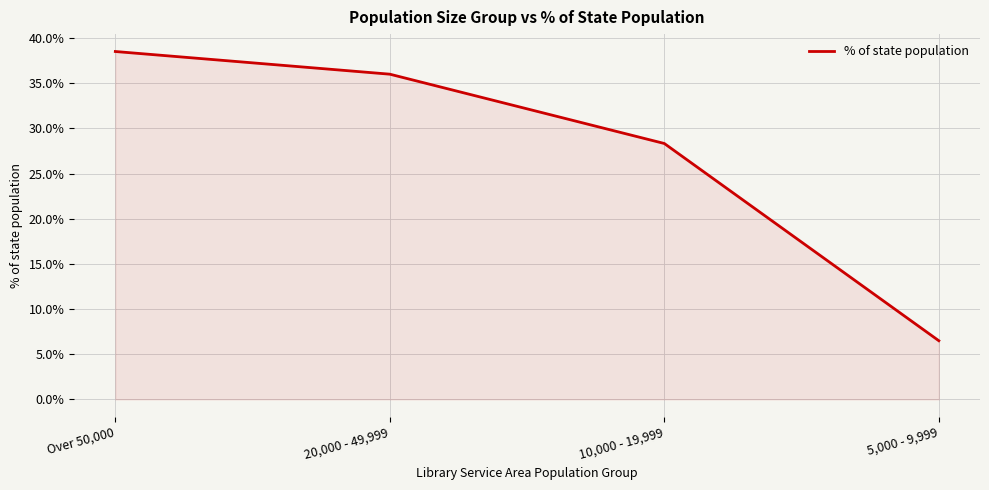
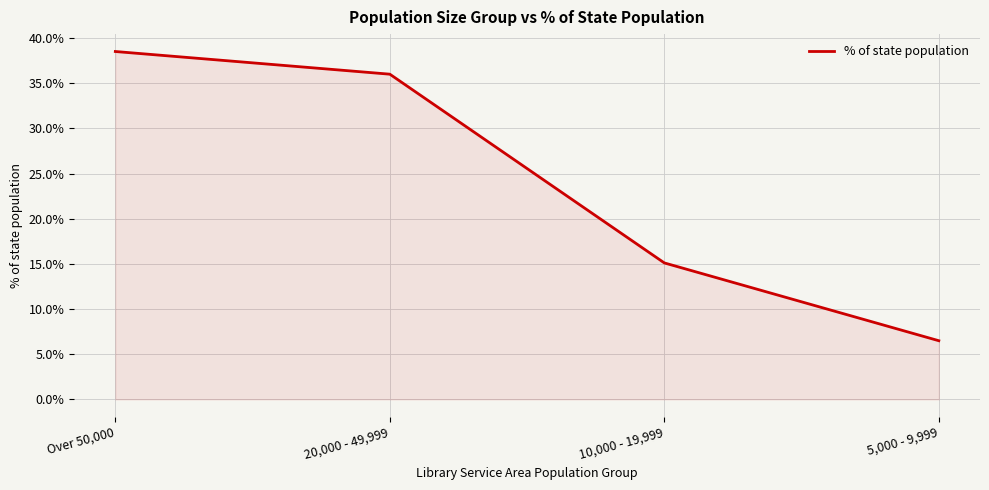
  {
    "Over 50,000": "39%",
    "20,000 - 49,999": "36%",
-   "10,000 - 19,999": "28%",
+   "10,000 - 19,999": "15%",
    "5,000 - 9,999": "6%"
  }
